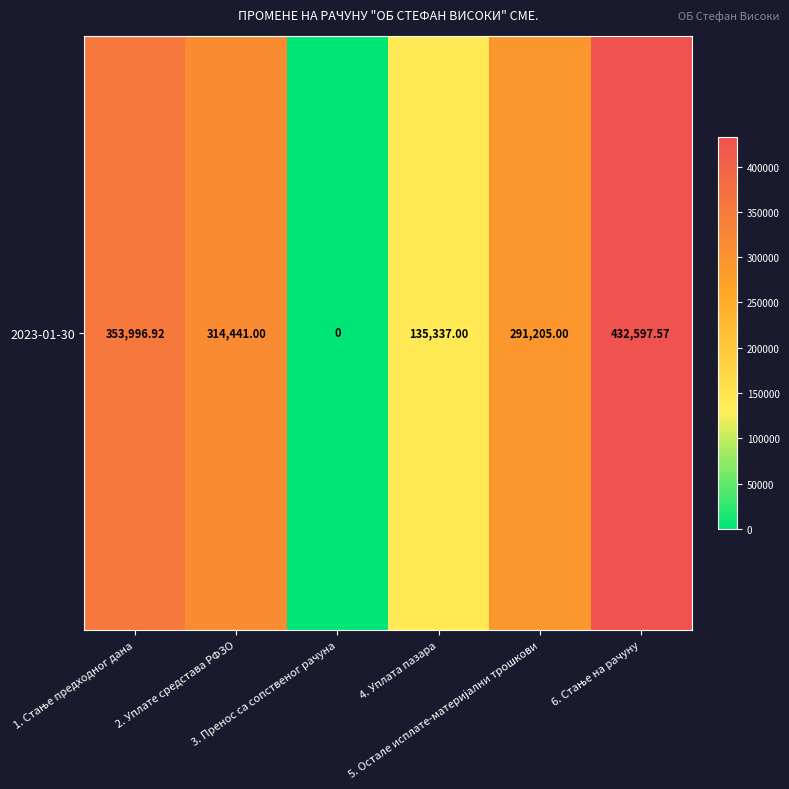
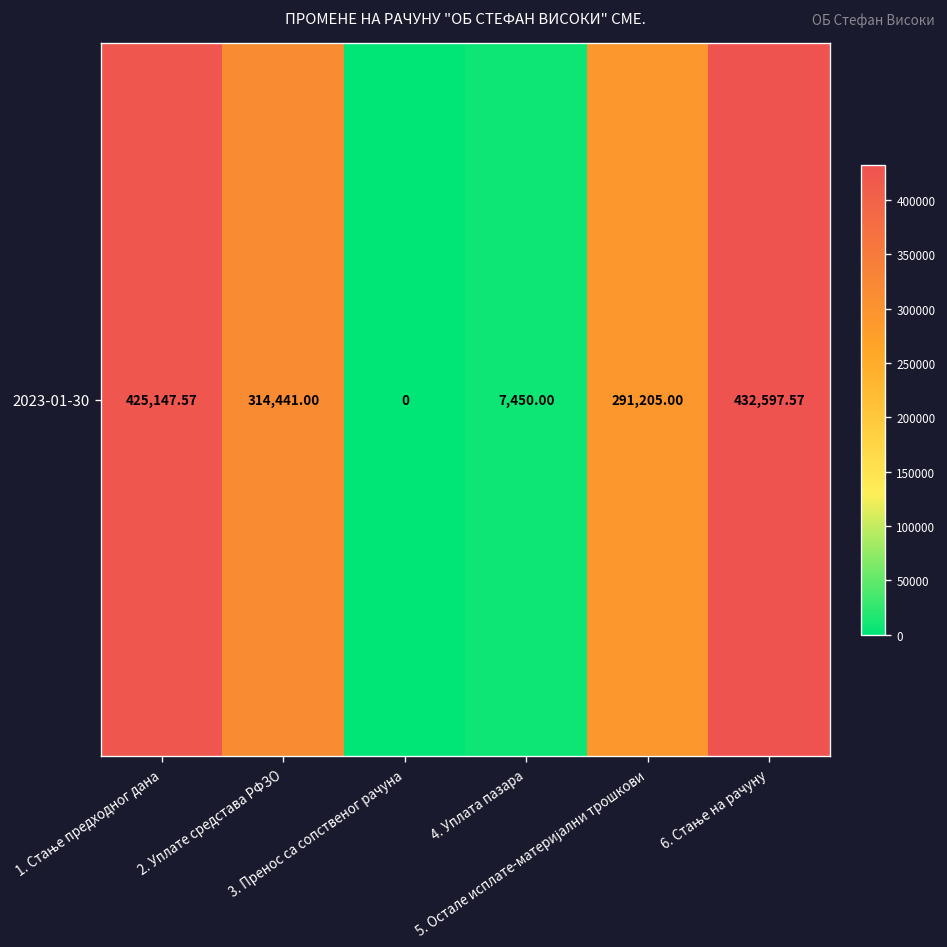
  {
    "2023-01-30": {
-     "1. Стање предходног дана": "353,996.92",
+     "1. Стање предходног дана": "425,147.57",
      "2. Уплате средстава РФЗО": "314,441.00",
      "3. Пренос са сопственог рачуна": "0",
-     "4. Уплата пазара": "135,337.00",
+     "4. Уплата пазара": "7,450.00",
      "5. Остале исплате-материјални трошкови": "291,205.00",
      "6. Стање на рачуну": "432,597.57"
    }
  }
